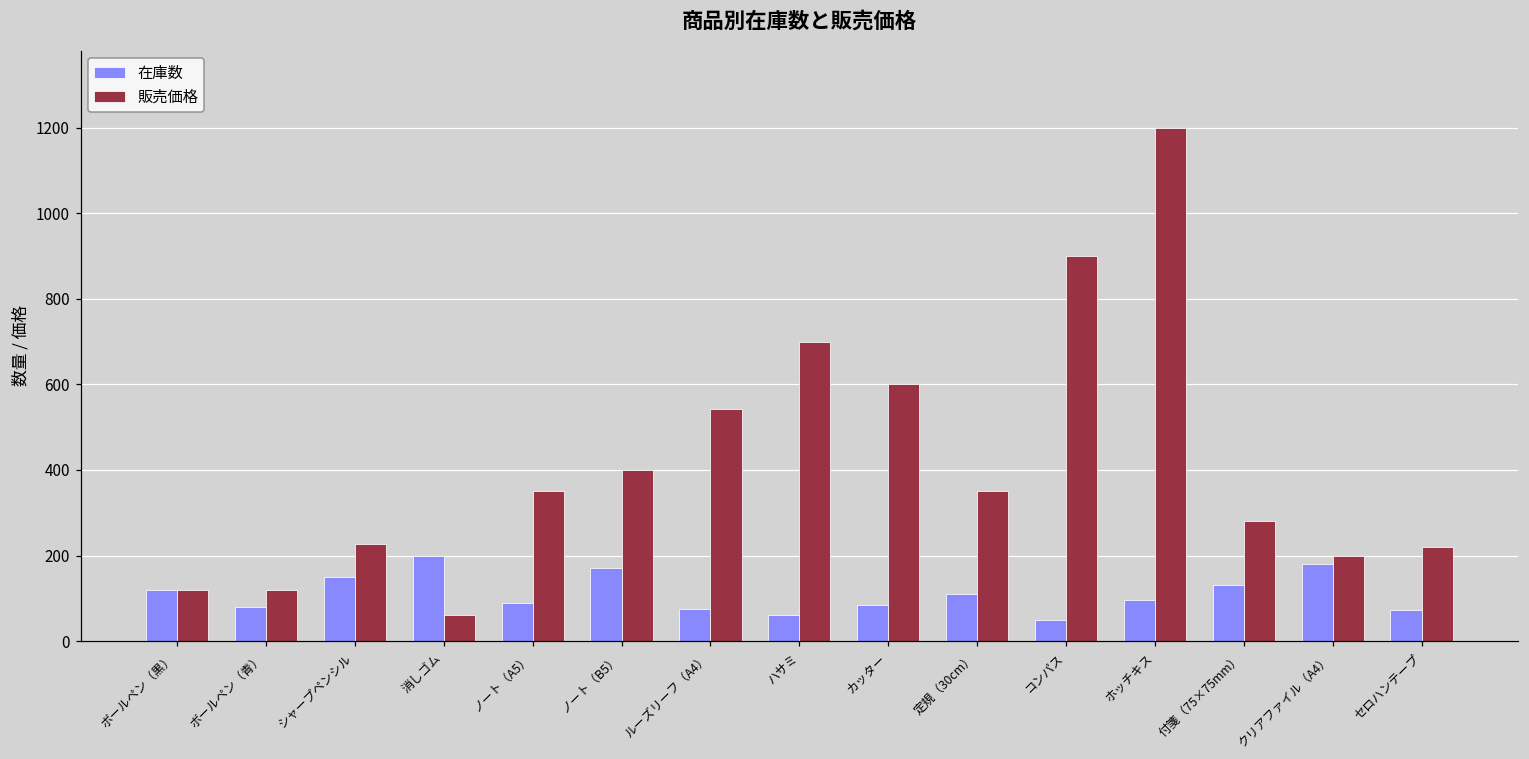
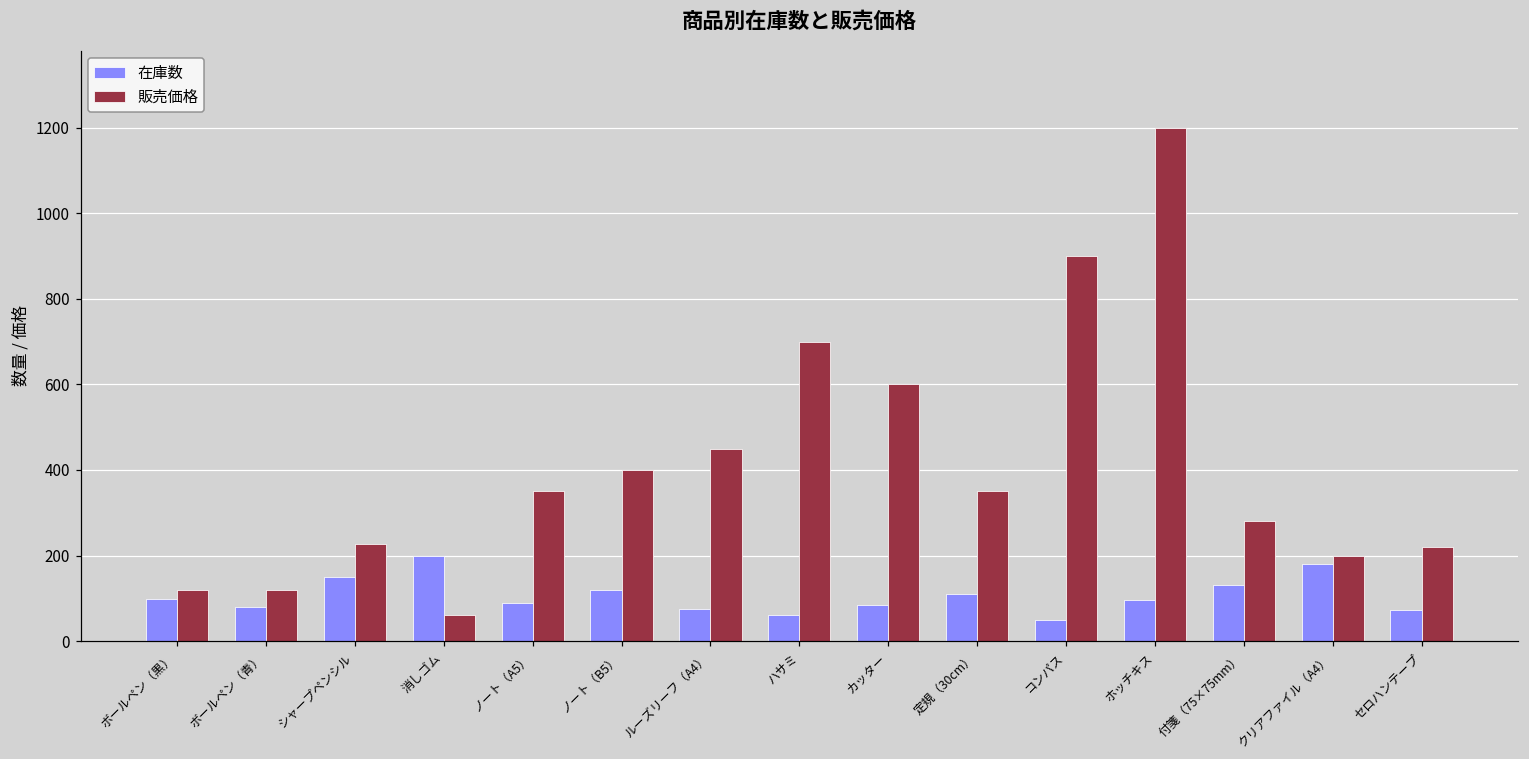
  {
    "在庫数": {
-     "ボールペン（黒）": 120,
+     "ボールペン（黒）": 100,
      "ボールペン（青）": 80,
      "シャープペンシル": 150,
      "消しゴム": 200,
      "ノート（A5）": 90,
-     "ノート（B5）": 170,
+     "ノート（B5）": 120,
      "ルーズリーフ（A4）": 80,
      "ハサミ": 60,
      "カッター": 90,
      "定規（30cm）": 110,
      "コンパス": 50,
      "ホッチキス": 100,
      "付箋（75×75mm）": 130,
      "クリアファイル（A4）": 180,
      "セロハンテープ": 70
    },
    "販売価格": {
      "ボールペン（黒）": 120,
      "ボールペン（青）": 120,
      "シャープペンシル": 230,
      "消しゴム": 60,
      "ノート（A5）": 350,
      "ノート（B5）": 400,
-     "ルーズリーフ（A4）": 540,
+     "ルーズリーフ（A4）": 450,
      "ハサミ": 700,
      "カッター": 600,
      "定規（30cm）": 350,
      "コンパス": 900,
      "ホッチキス": 1200,
      "付箋（75×75mm）": 280,
      "クリアファイル（A4）": 200,
      "セロハンテープ": 220
    }
  }
